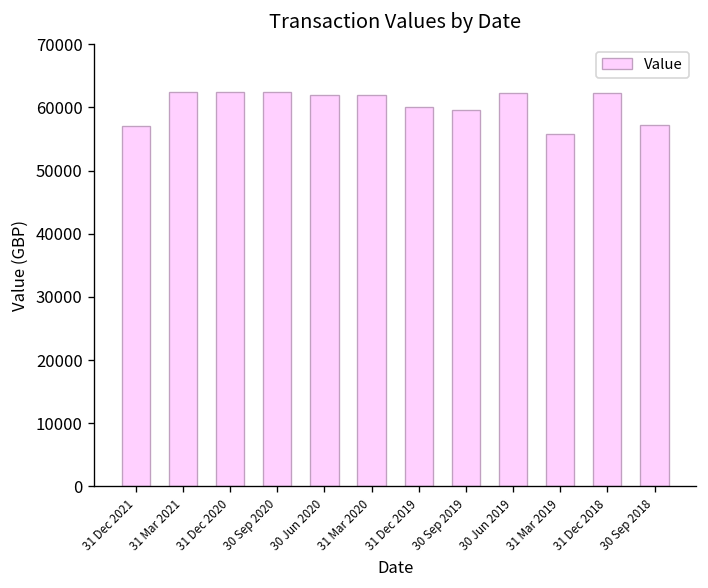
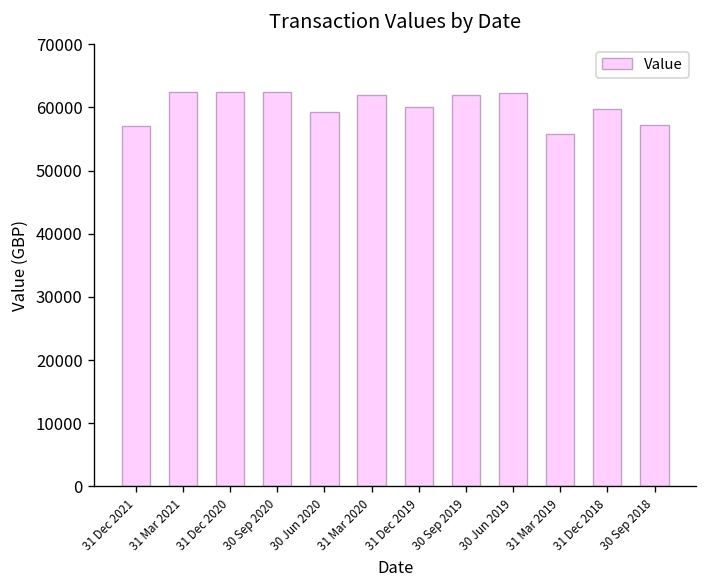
  {
    "31 Dec 2021": 57000,
    "31 Mar 2021": 62000,
    "31 Dec 2020": 62000,
    "30 Sep 2020": 62000,
-   "30 Jun 2020": 62000,
+   "30 Jun 2020": 59000,
    "31 Mar 2020": 62000,
    "31 Dec 2019": 60000,
-   "30 Sep 2019": 60000,
+   "30 Sep 2019": 62000,
    "30 Jun 2019": 62000,
    "31 Mar 2019": 56000,
-   "31 Dec 2018": 62000,
+   "31 Dec 2018": 60000,
    "30 Sep 2018": 57000
  }
